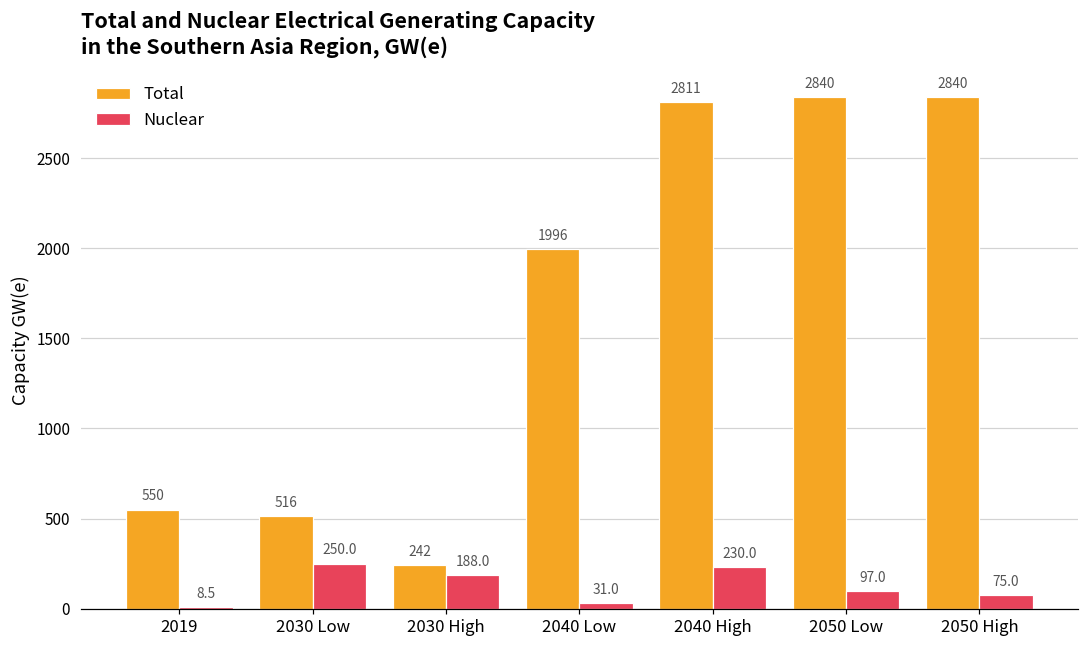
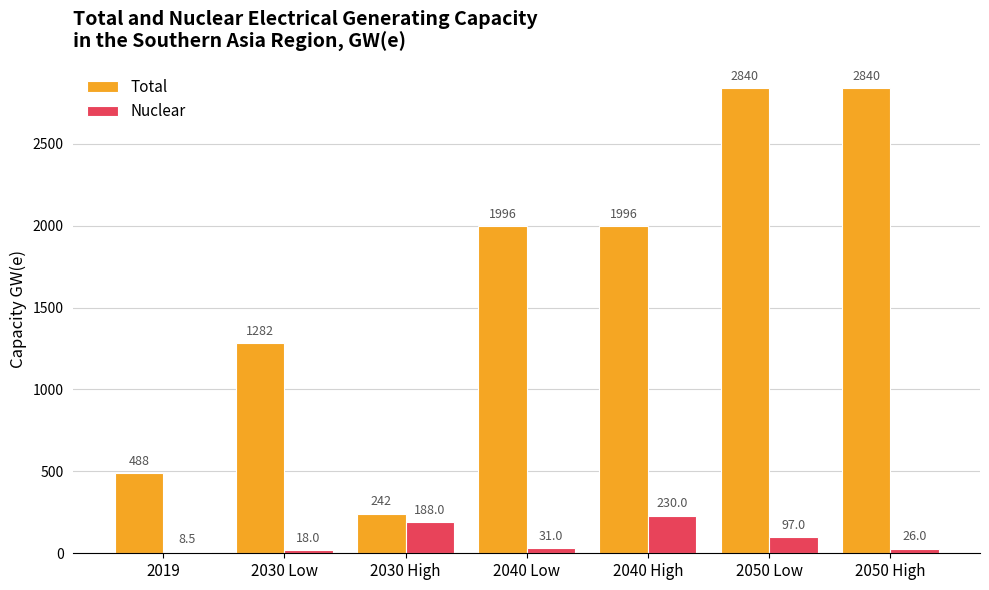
  {
    "Total": {
-     "2019": 550,
-     "2030 Low": 516,
+     "2019": 488,
+     "2030 Low": 1282,
      "2030 High": 242,
      "2040 Low": 1996,
-     "2040 High": 2811,
+     "2040 High": 1996,
      "2050 Low": 2840,
      "2050 High": 2840
    },
    "Nuclear": {
      "2019": 8.5,
-     "2030 Low": 250.0,
+     "2030 Low": 18.0,
      "2030 High": 188.0,
      "2040 Low": 31.0,
      "2040 High": 230.0,
      "2050 Low": 97.0,
-     "2050 High": 75.0
+     "2050 High": 26.0
    }
  }
